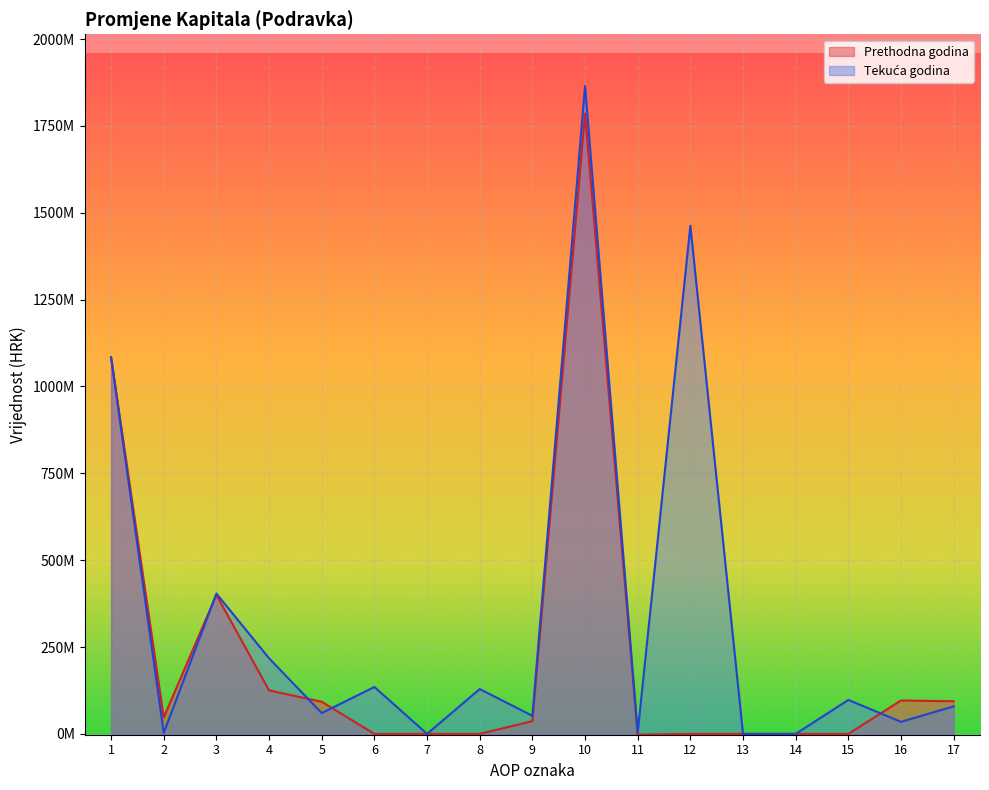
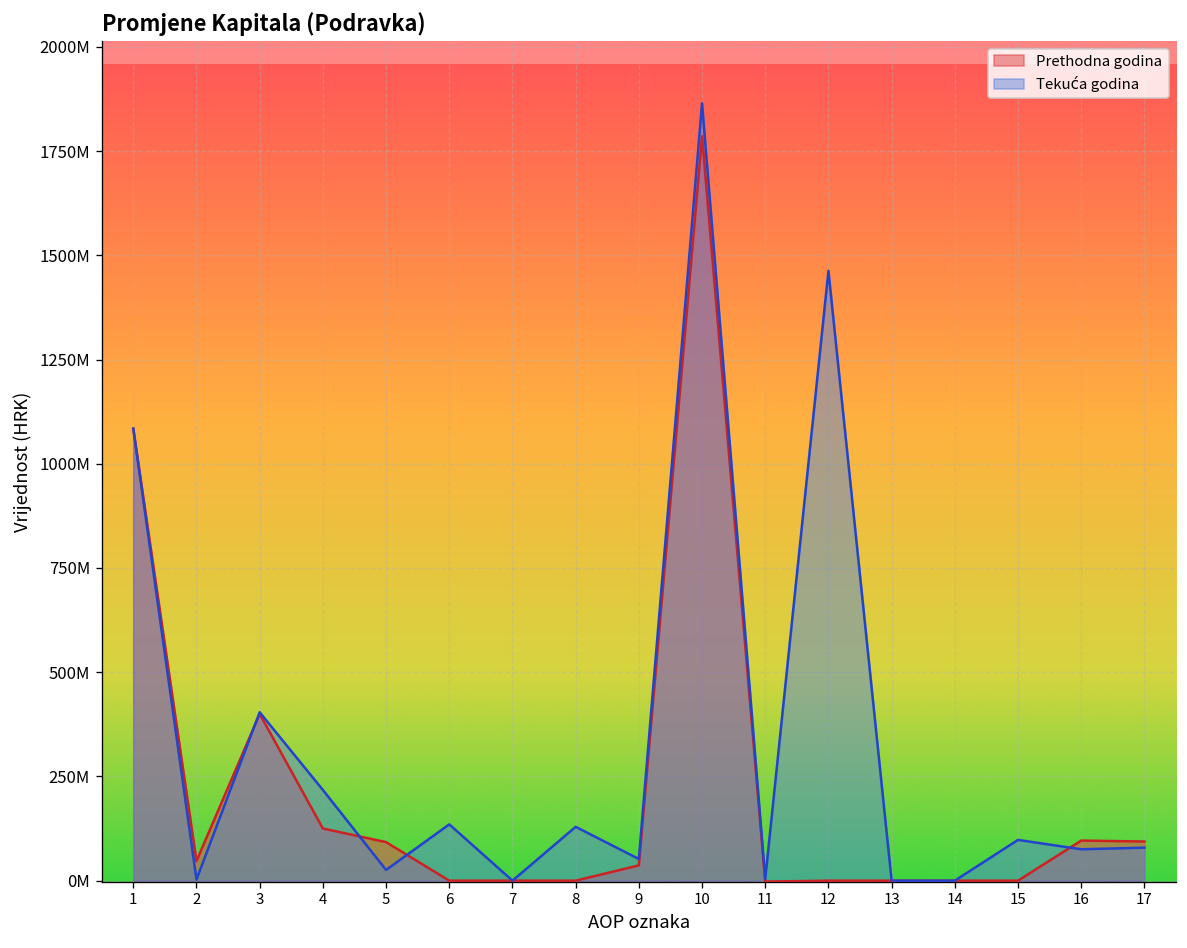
  {
    "Tekuća godina": {
      "2": 0,
      "4": 220000000,
-     "5": 60000000,
+     "5": 30000000,
      "6": 140000000,
      "8": 130000000,
      "9": 50000000,
      "10": 1860000000,
      "12": 1460000000,
      "15": 100000000,
-     "16": 30000000,
+     "16": 80000000,
      "17": 80000000
    }
  }
